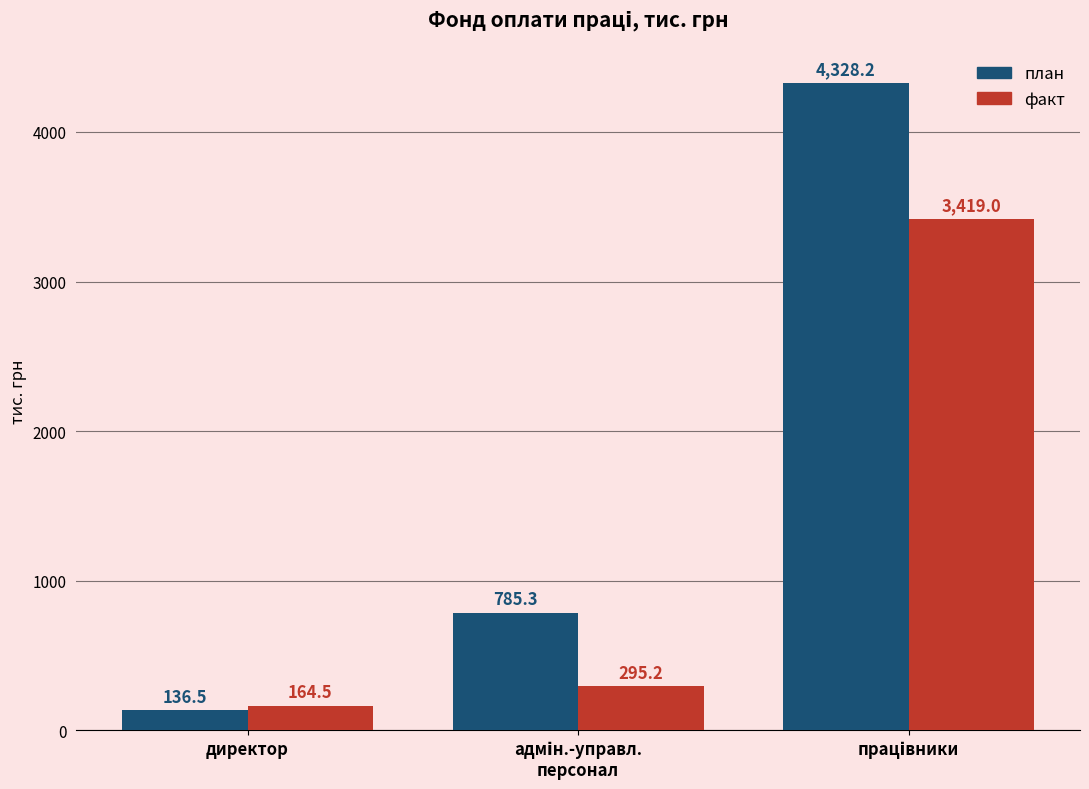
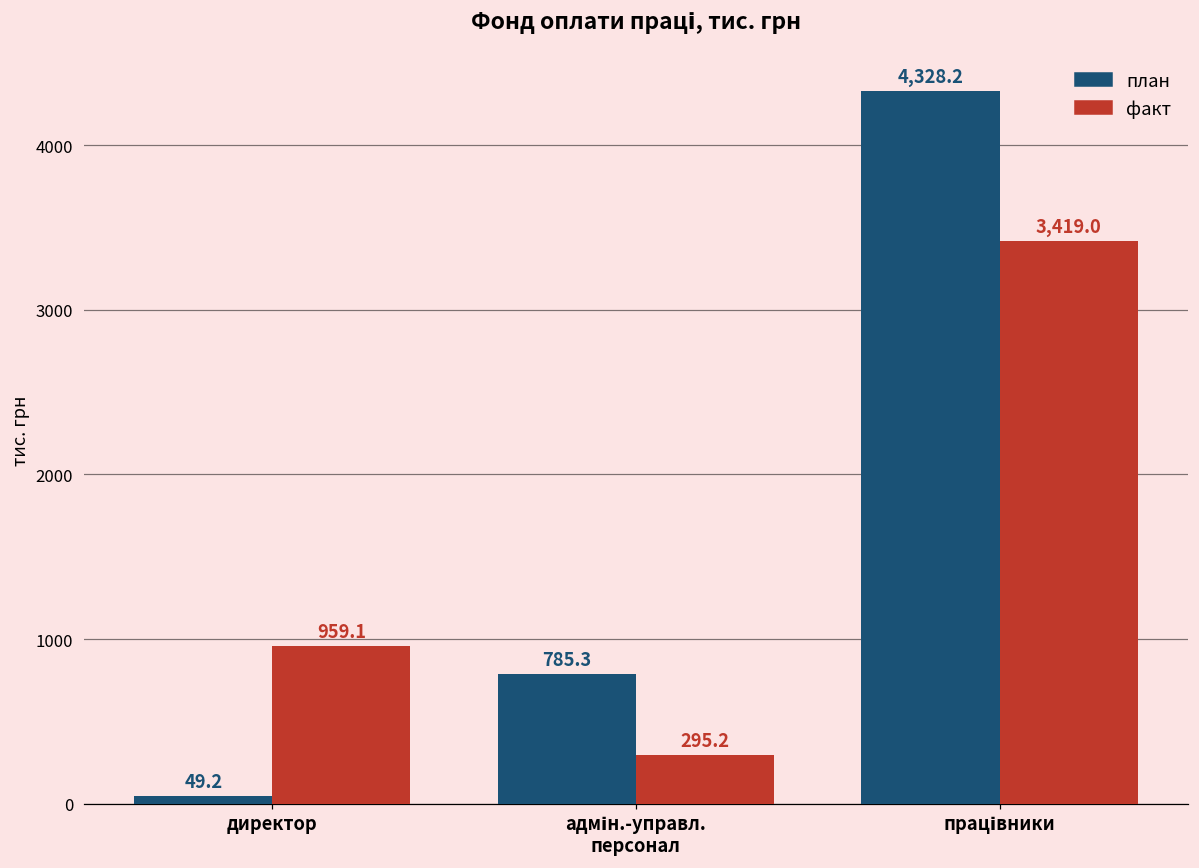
  {
    "план": {
-     "директор": "136.5",
+     "директор": "49.2",
      "адмін.-управл. персонал": "785.3",
      "працівники": "4,328.2"
    },
    "факт": {
-     "директор": "164.5",
+     "директор": "959.1",
      "адмін.-управл. персонал": "295.2",
      "працівники": "3,419.0"
    }
  }
